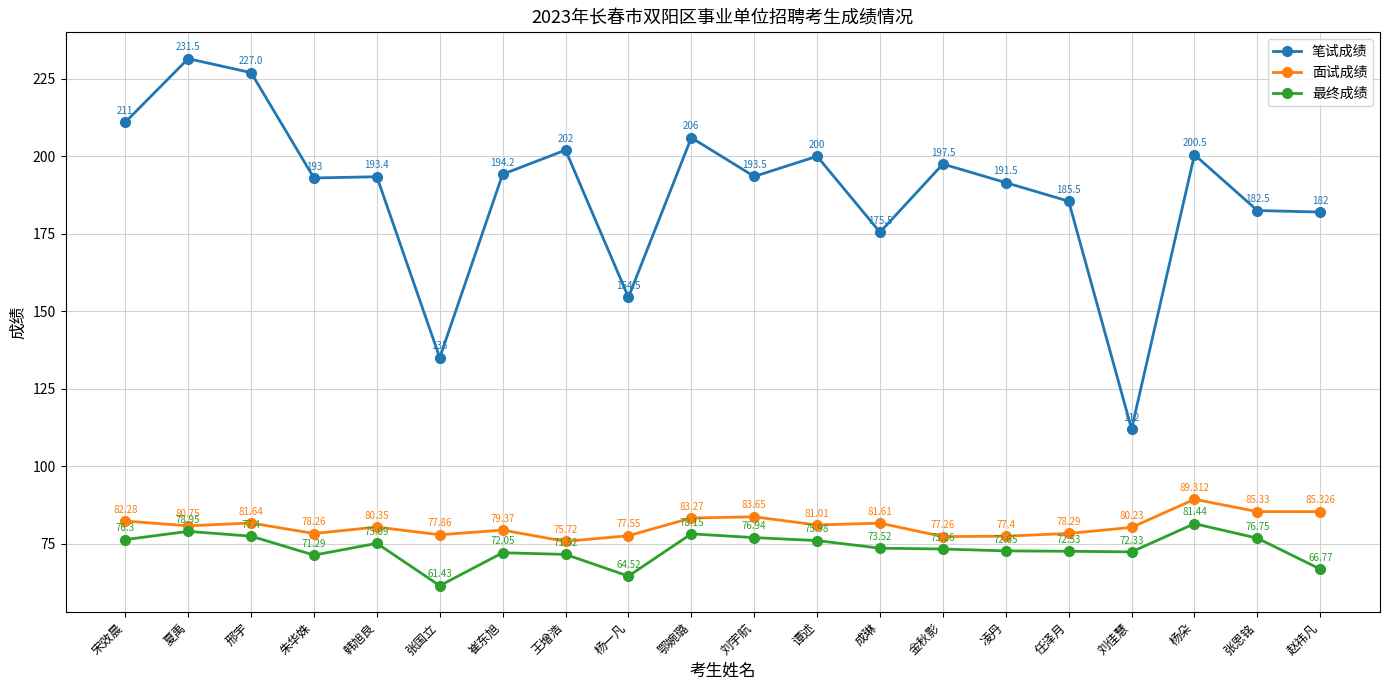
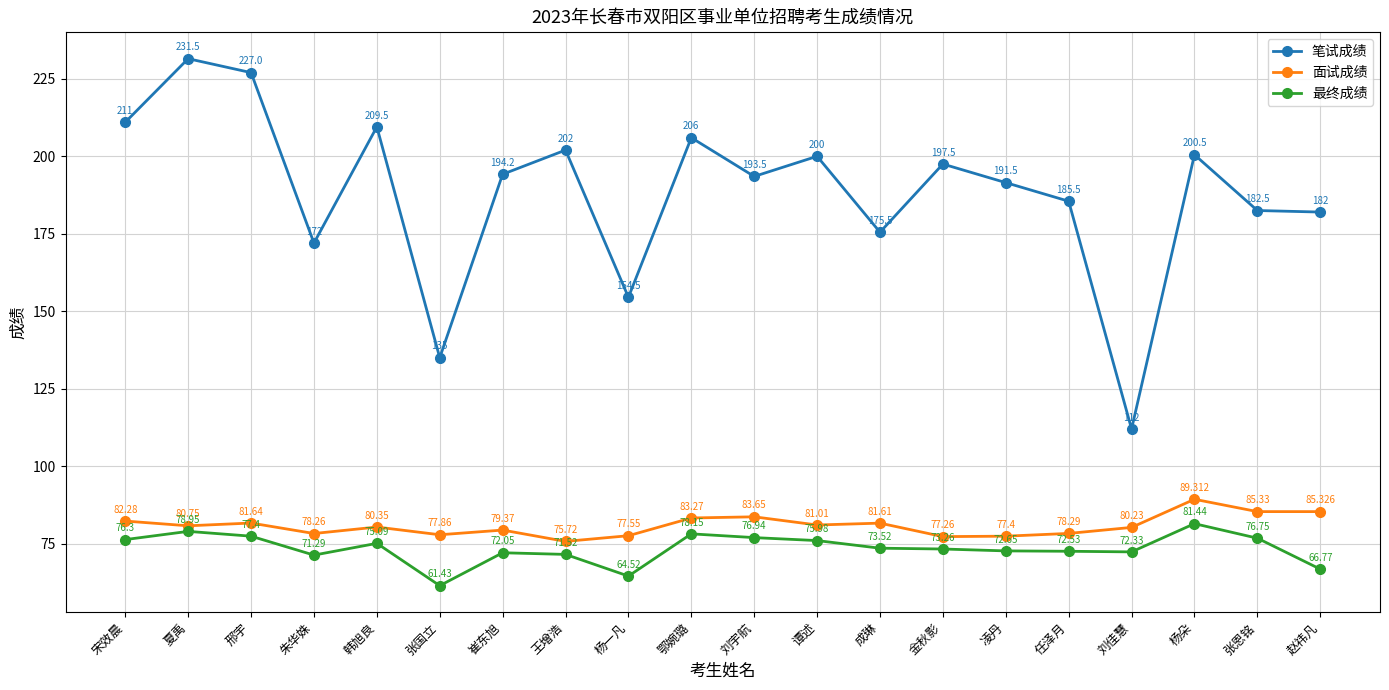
  {
    "笔试成绩": {
      "宋效晨": 211,
      "夏禹": 231.5,
      "邢宇": 227.0,
-     "朱华姝": 193,
-     "韩旭良": 193.4,
+     "朱华姝": 172,
+     "韩旭良": 209.5,
      "张国立": 135,
      "崔东旭": 194.2,
      "王增浩": 202,
      "杨一凡": 154.5,
      "鄂婉璐": 206,
      "刘宇航": 193.5,
      "谭述": 200,
      "成琳": 175.5,
      "金秋影": 197.5,
      "凌丹": 191.5,
      "任泽月": 185.5,
      "刘佳慧": 112,
      "杨朵": 200.5,
      "张恩铭": 182.5,
      "赵祎凡": 182
    },
    "面试成绩": {
      "宋效晨": 82.28,
      "邢宇": 81.64,
      "朱华姝": 78.26,
      "韩旭良": 80.35,
      "张国立": 77.86,
      "崔东旭": 79.37,
      "王增浩": 75.72,
      "杨一凡": 77.55,
      "鄂婉璐": 83.27,
      "刘宇航": 83.65,
      "谭述": 81.01,
      "成琳": 81.61,
      "金秋影": 77.26,
      "凌丹": 77.4,
      "任泽月": 78.29,
      "刘佳慧": 80.23,
      "杨朵": 89.312,
      "张恩铭": 85.33,
      "赵祎凡": 85.326
    },
    "最终成绩": {
      "宋效晨": 76.3,
      "朱华姝": 71.29,
      "张国立": 61.43,
      "崔东旭": 72.05,
      "杨一凡": 64.52,
      "刘宇航": 76.94,
      "成琳": 73.52,
      "刘佳慧": 72.33,
      "杨朵": 81.44,
      "张恩铭": 76.75,
      "赵祎凡": 66.77
    }
  }
